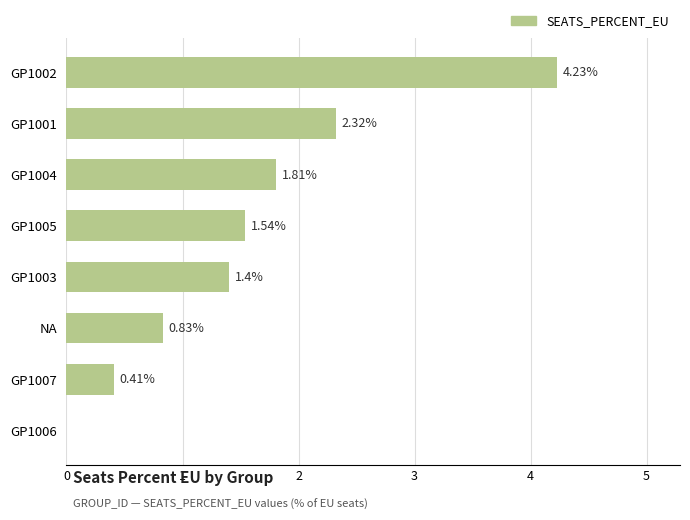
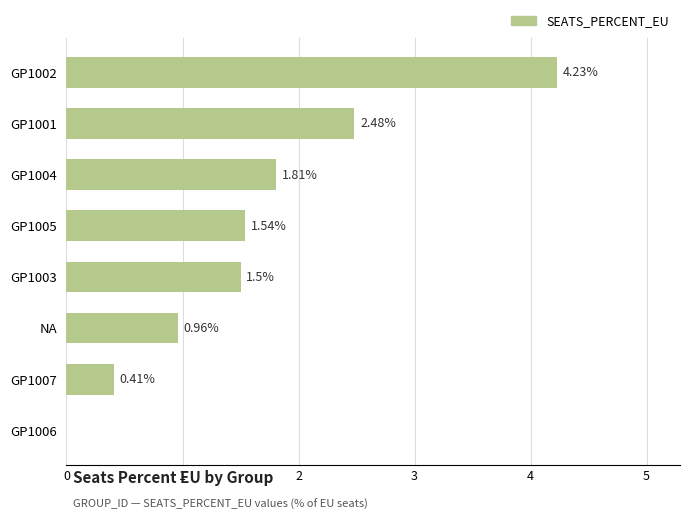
  {
    "GP1002": "4.23%",
-   "GP1001": "2.32%",
+   "GP1001": "2.48%",
    "GP1004": "1.81%",
    "GP1005": "1.54%",
-   "GP1003": "1.4%",
-   "NA": "0.83%",
+   "GP1003": "1.5%",
+   "NA": "0.96%",
    "GP1007": "0.41%"
  }
